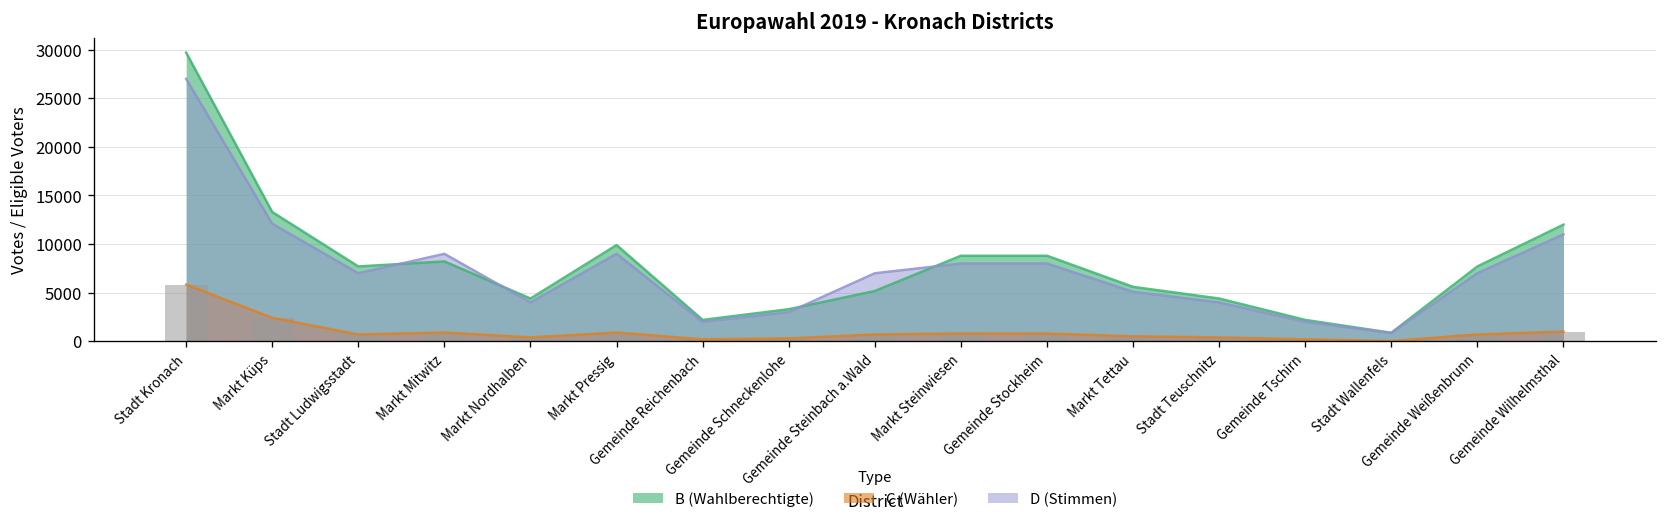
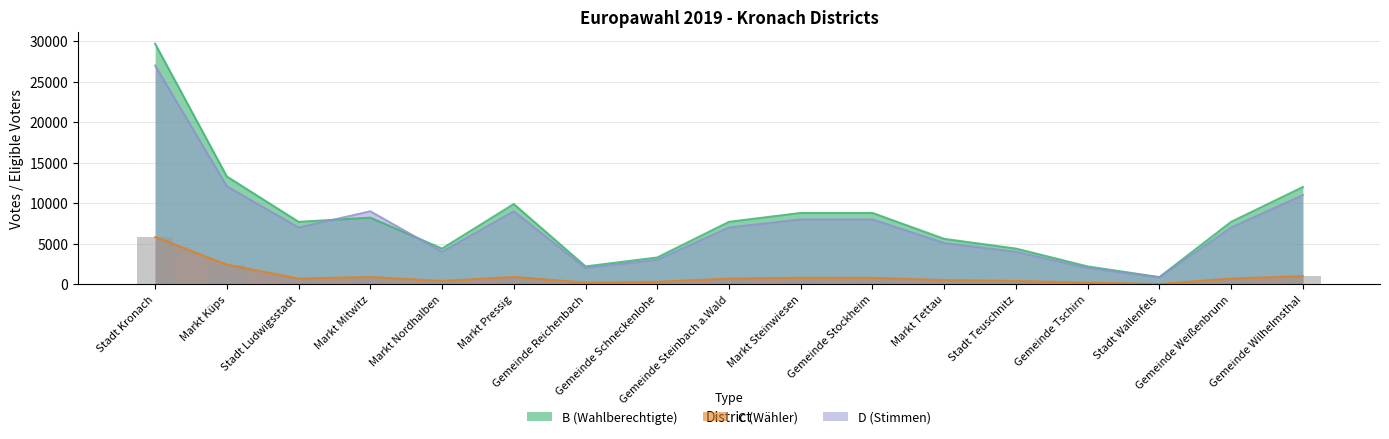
  {
    "B (Wahlberechtigte)": {
      "Stadt Kronach": 30000,
      "Markt Küps": 13000,
      "Stadt Ludwigsstadt": 8000,
      "Markt Mitwitz": 8000,
      "Markt Nordhalben": 4000,
      "Markt Pressig": 10000,
-     "Gemeinde Steinbach a.Wald": 5000,
+     "Gemeinde Steinbach a.Wald": 8000,
      "Markt Steinwiesen": 9000,
      "Gemeinde Stockheim": 9000,
      "Markt Tettau": 6000,
      "Stadt Teuschnitz": 4000,
      "Gemeinde Weißenbrunn": 8000,
      "Gemeinde Wilhelmsthal": 12000
    },
    "C (Wähler)": {
      "Stadt Kronach": 6000,
      "Markt Küps": 2000,
      "Stadt Ludwigsstadt": 1000,
      "Markt Mitwitz": 1000,
      "Markt Nordhalben": 0,
      "Markt Pressig": 1000,
      "Gemeinde Reichenbach": 0,
      "Gemeinde Schneckenlohe": 0,
      "Gemeinde Steinbach a.Wald": 1000,
      "Markt Steinwiesen": 1000,
      "Gemeinde Stockheim": 1000,
      "Markt Tettau": 1000,
      "Stadt Teuschnitz": 0,
      "Gemeinde Tschirn": 0,
      "Stadt Wallenfels": 0,
      "Gemeinde Weißenbrunn": 1000,
      "Gemeinde Wilhelmsthal": 1000
    }
  }
